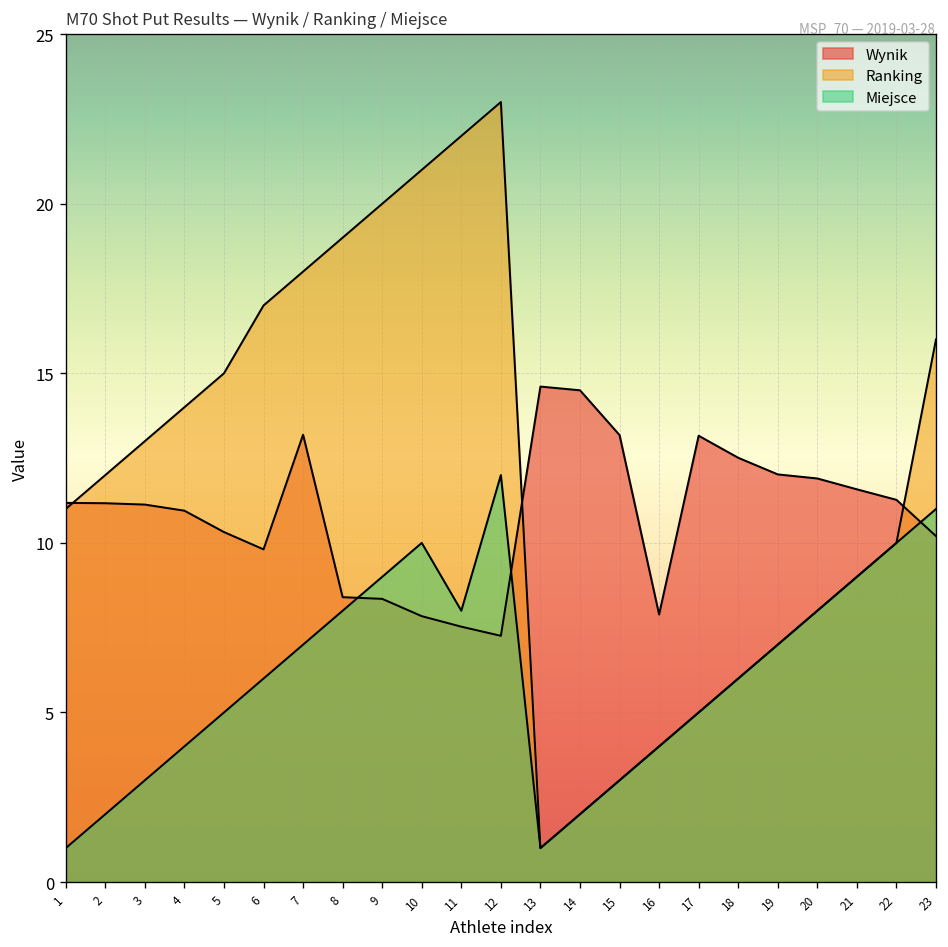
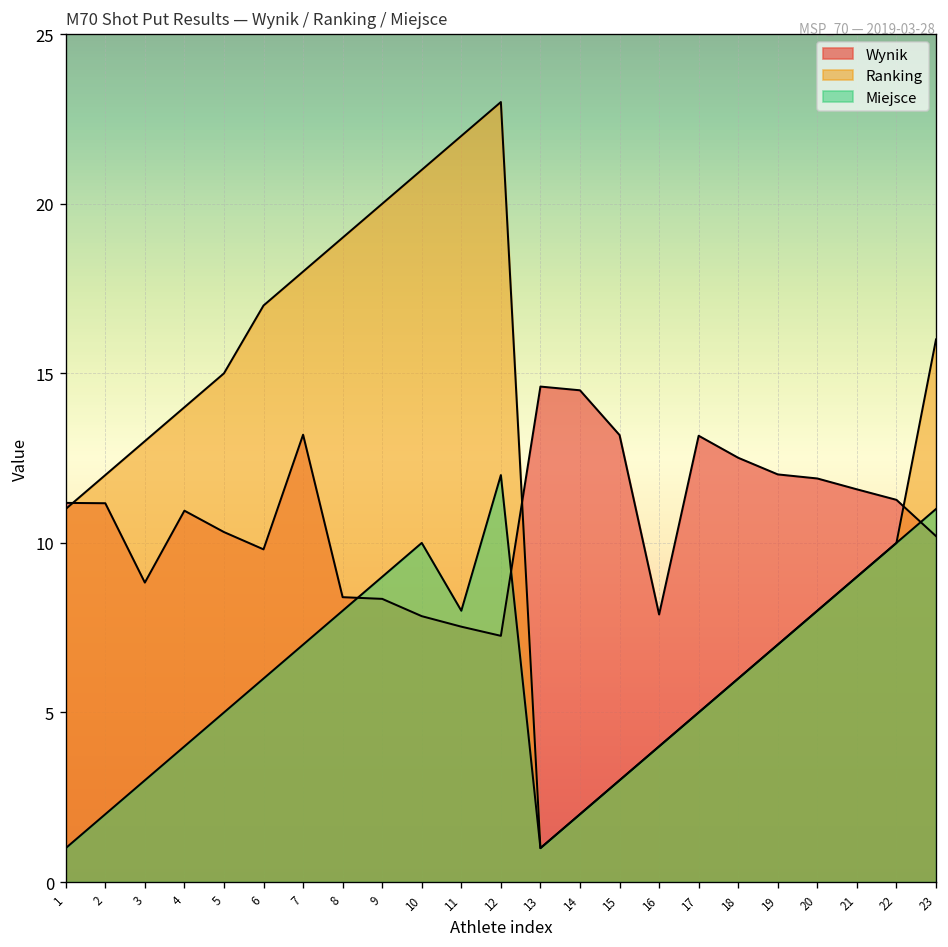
  {
    "Wynik": {
      "1": 11.2,
      "2": 11.2,
-     "3": 11.1,
+     "3": 8.8,
      "4": 11.0,
      "5": 10.3,
      "6": 9.8,
      "7": 13.2,
      "8": 8.4,
      "9": 8.4,
      "10": 7.8,
      "11": 7.5,
      "12": 7.3,
      "13": 14.6,
      "14": 14.5,
      "15": 13.2,
      "16": 7.9,
      "17": 13.2,
      "18": 12.5,
      "19": 12.0,
      "20": 11.9,
      "21": 11.6,
      "22": 11.3,
      "23": 10.2
    },
    "Ranking": {
      "1": 11.0,
      "2": 12.0,
      "3": 13.0,
      "4": 14.0,
      "5": 15.0,
      "6": 17.0,
      "7": 18.0,
      "8": 19.0,
      "9": 20.0,
      "10": 21.0,
      "11": 22.0,
      "12": 23.0,
      "23": 16.0
    },
    "Miejsce": {
      "1": 1.0,
      "2": 2.0,
      "3": 3.0,
      "4": 4.0,
      "5": 5.0,
      "6": 6.0,
      "7": 7.0,
      "8": 8.0,
      "9": 9.0,
      "10": 10.0,
      "11": 8.0,
      "12": 12.0,
      "23": 11.0
    }
  }
